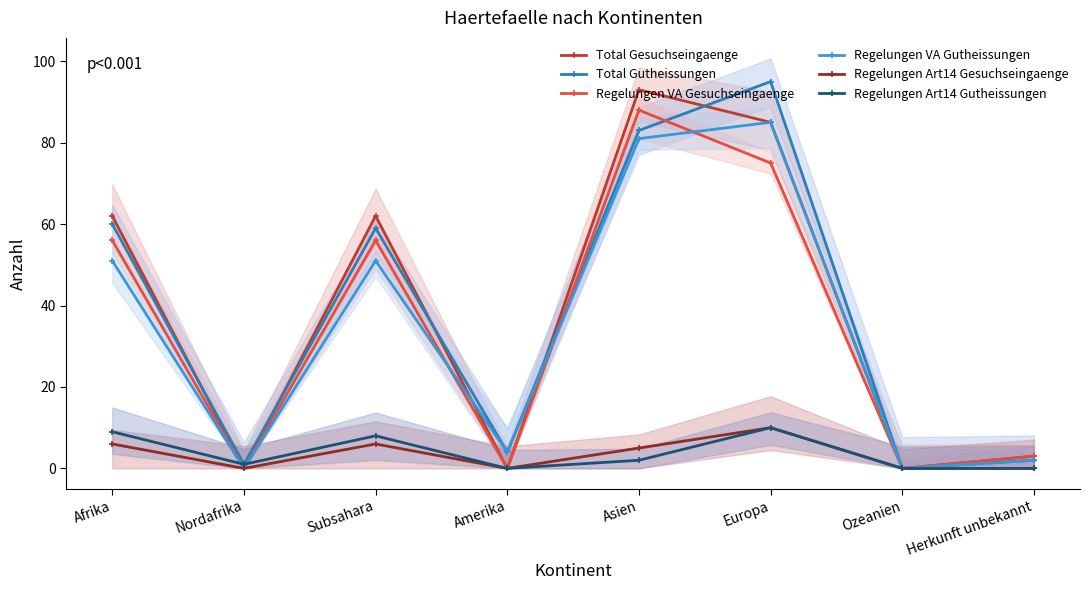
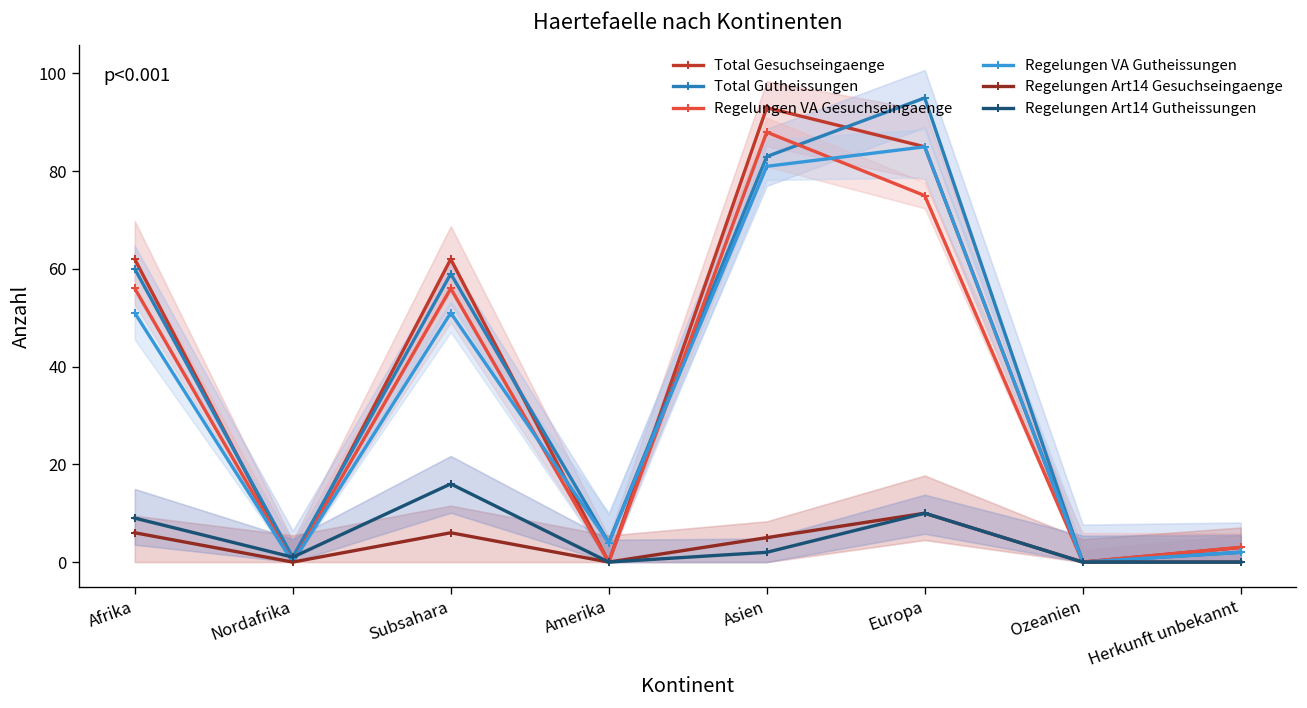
  {
    "Regelungen Art14 Gutheissungen": {
-     "Subsahara": 8,
+     "Subsahara": 16,
      "Asien": 2
    }
  }
